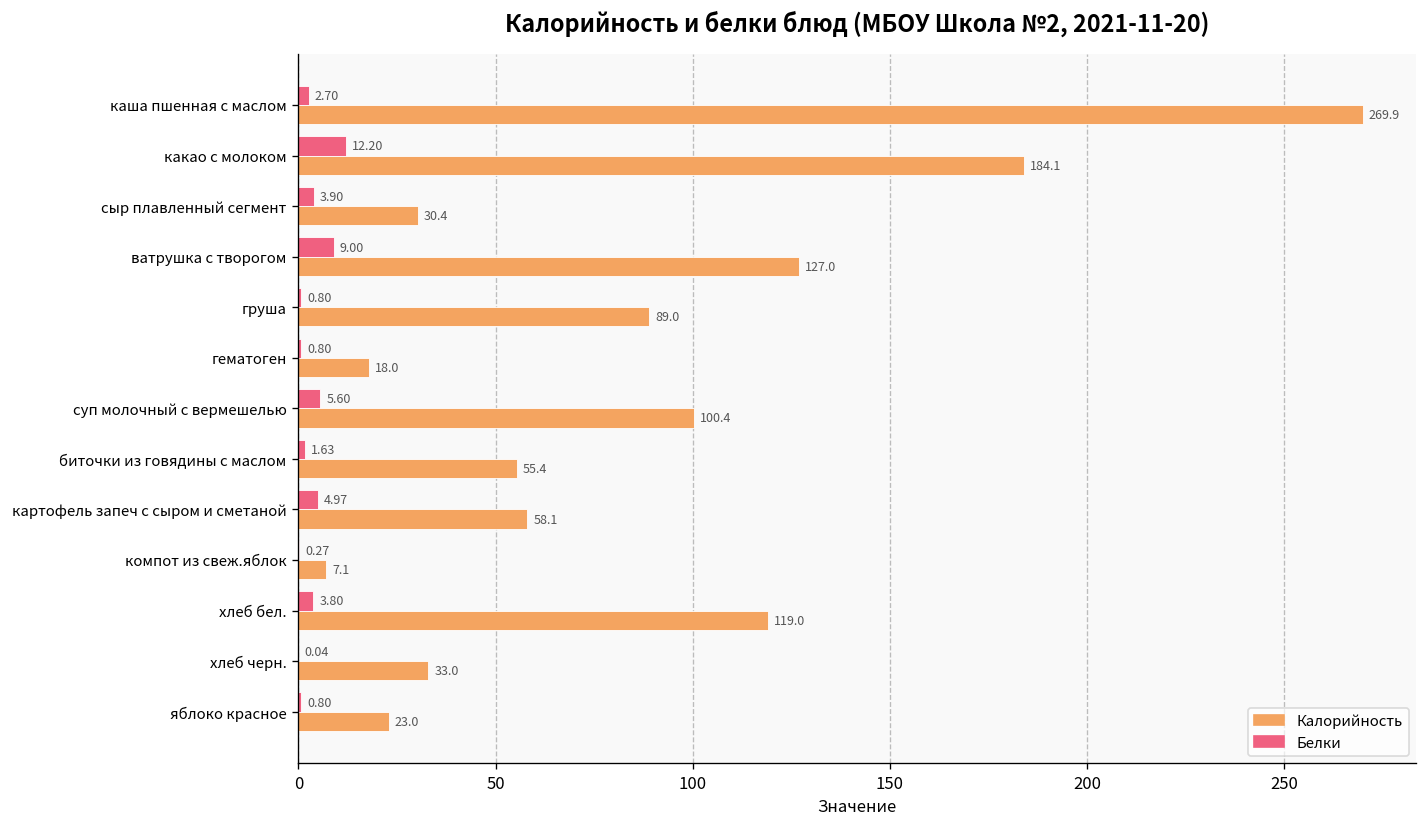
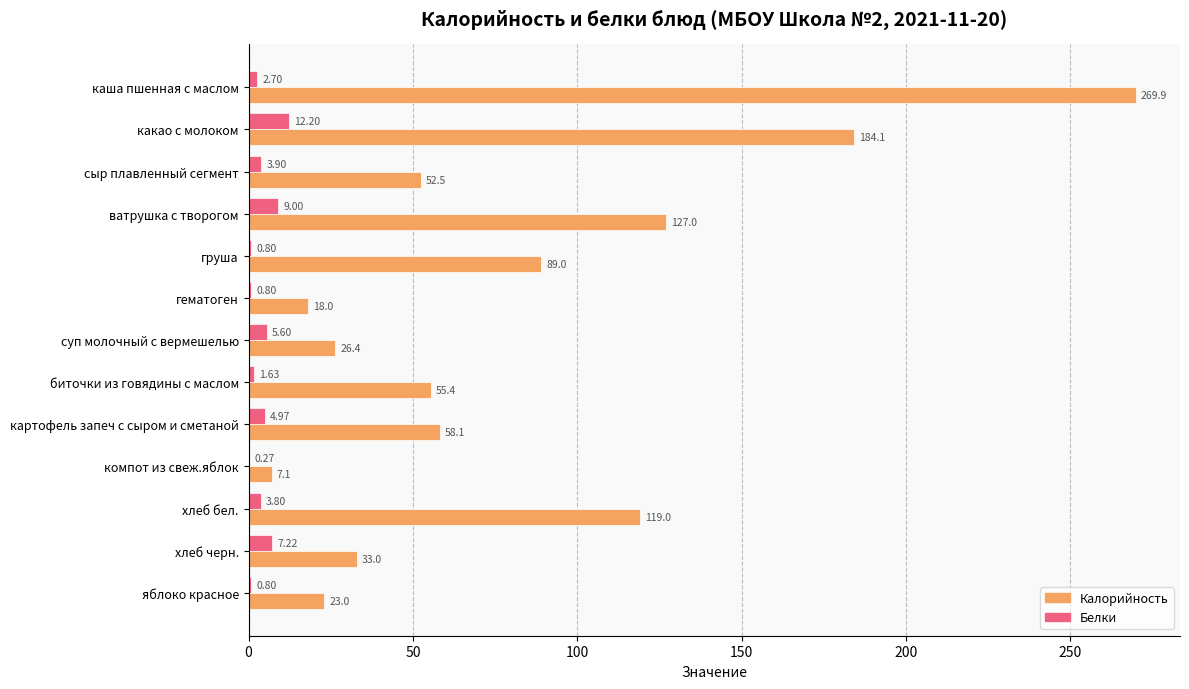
  {
    "Калорийность": {
      "каша пшенная с маслом": 269.9,
      "какао с молоком": 184.1,
-     "сыр плавленный сегмент": 30.4,
+     "сыр плавленный сегмент": 52.5,
      "ватрушка с творогом": 127.0,
      "груша": 89.0,
      "гематоген": 18.0,
-     "суп молочный с вермешелью": 100.4,
+     "суп молочный с вермешелью": 26.4,
      "биточки из говядины с маслом": 55.4,
      "картофель запеч с сыром и сметаной": 58.1,
      "компот из свеж.яблок": 7.1,
      "хлеб бел.": 119.0,
      "хлеб черн.": 33.0,
      "яблоко красное": 23.0
    },
    "Белки": {
      "каша пшенная с маслом": 2.70,
      "какао с молоком": 12.20,
      "сыр плавленный сегмент": 3.90,
      "ватрушка с творогом": 9.00,
      "груша": 0.80,
      "гематоген": 0.80,
      "суп молочный с вермешелью": 5.60,
      "биточки из говядины с маслом": 1.63,
      "картофель запеч с сыром и сметаной": 4.97,
      "компот из свеж.яблок": 0.27,
      "хлеб бел.": 3.80,
-     "хлеб черн.": 0.04,
+     "хлеб черн.": 7.22,
      "яблоко красное": 0.80
    }
  }
